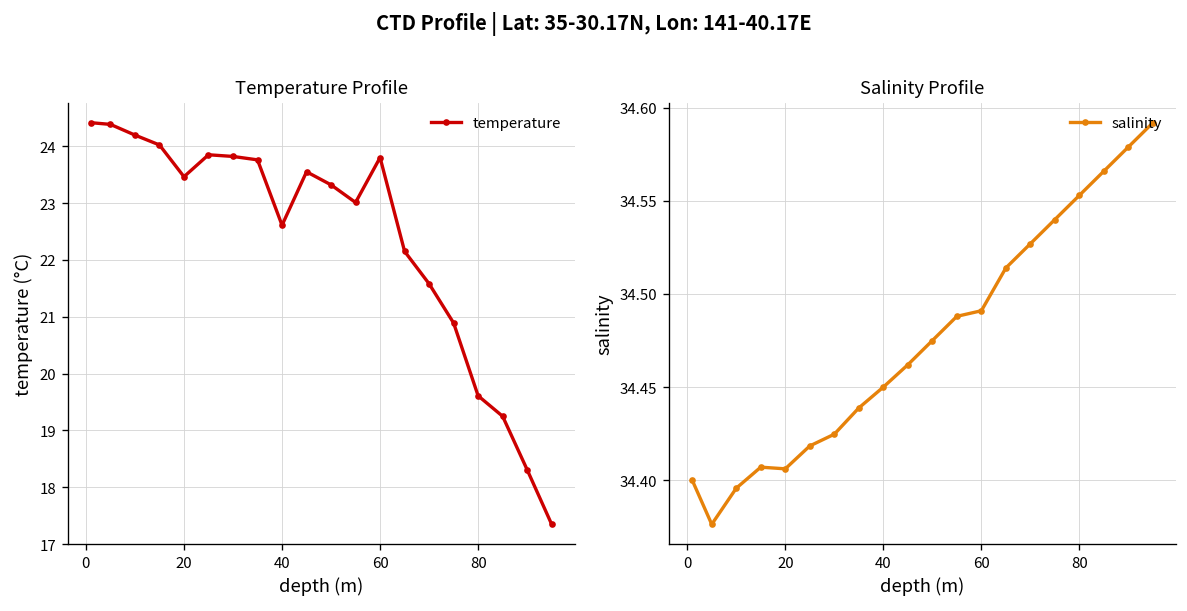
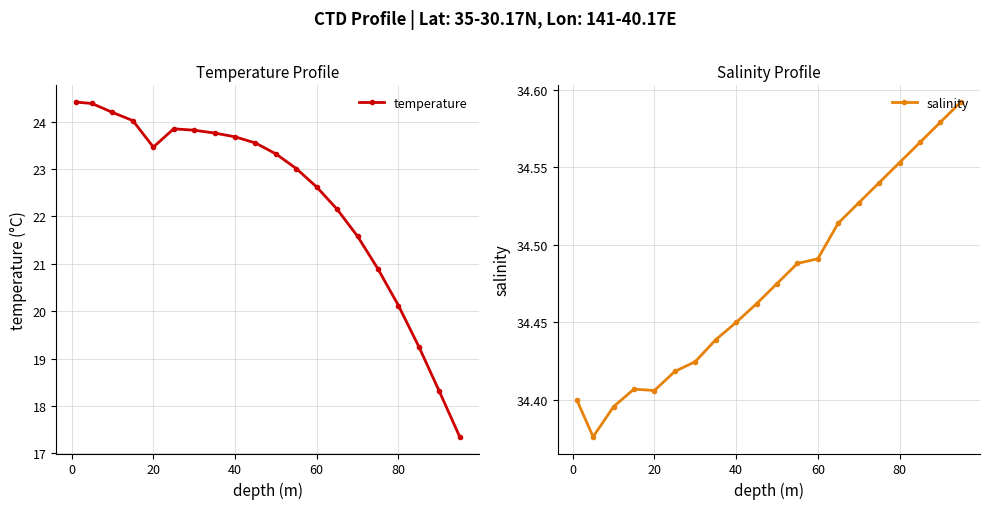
  {
    "Temperature Profile": {
      "20": 23.5,
-     "40": 22.6,
-     "60": 23.8,
-     "80": 19.6
+     "40": 23.7,
+     "60": 22.6,
+     "80": 20.1
    },
    "Salinity Profile": {
      "20": 34.406,
      "40": 34.450,
      "60": 34.491,
      "80": 34.553
    }
  }
